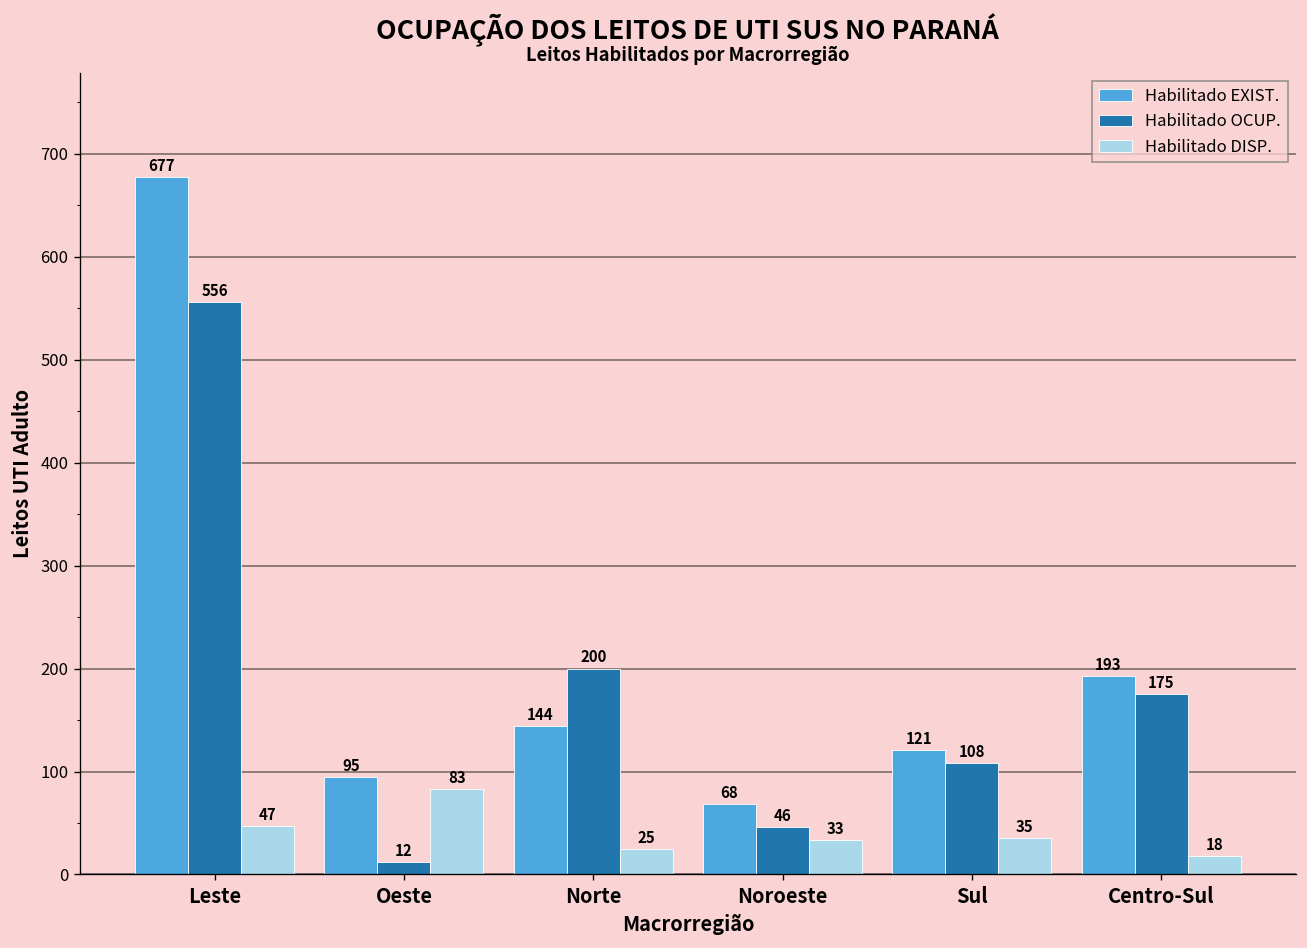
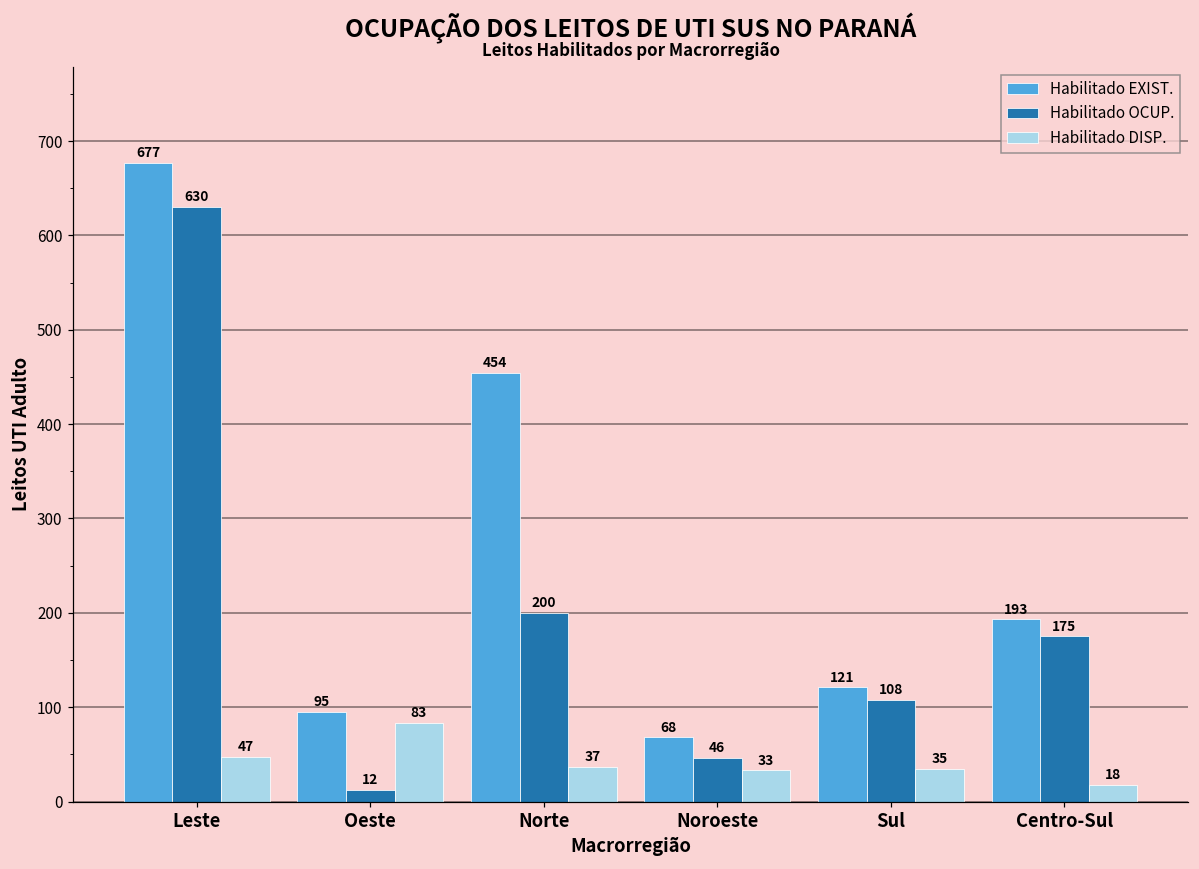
  {
    "Habilitado EXIST.": {
      "Leste": 677,
      "Oeste": 95,
-     "Norte": 144,
+     "Norte": 454,
      "Noroeste": 68,
      "Sul": 121,
      "Centro-Sul": 193
    },
    "Habilitado OCUP.": {
-     "Leste": 556,
+     "Leste": 630,
      "Oeste": 12,
      "Norte": 200,
      "Noroeste": 46,
      "Sul": 108,
      "Centro-Sul": 175
    },
    "Habilitado DISP.": {
      "Leste": 47,
      "Oeste": 83,
-     "Norte": 25,
+     "Norte": 37,
      "Noroeste": 33,
      "Sul": 35,
      "Centro-Sul": 18
    }
  }
